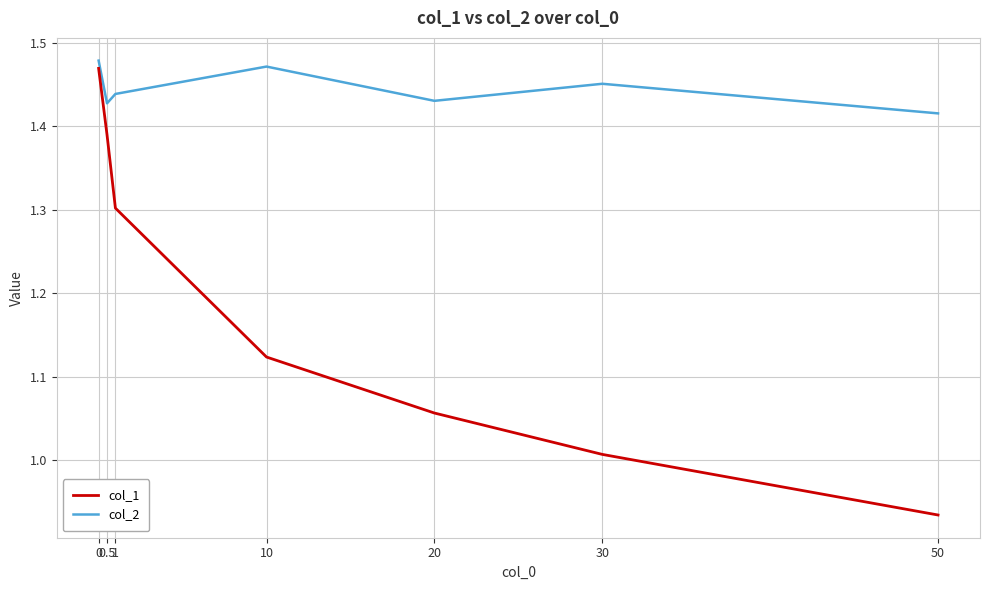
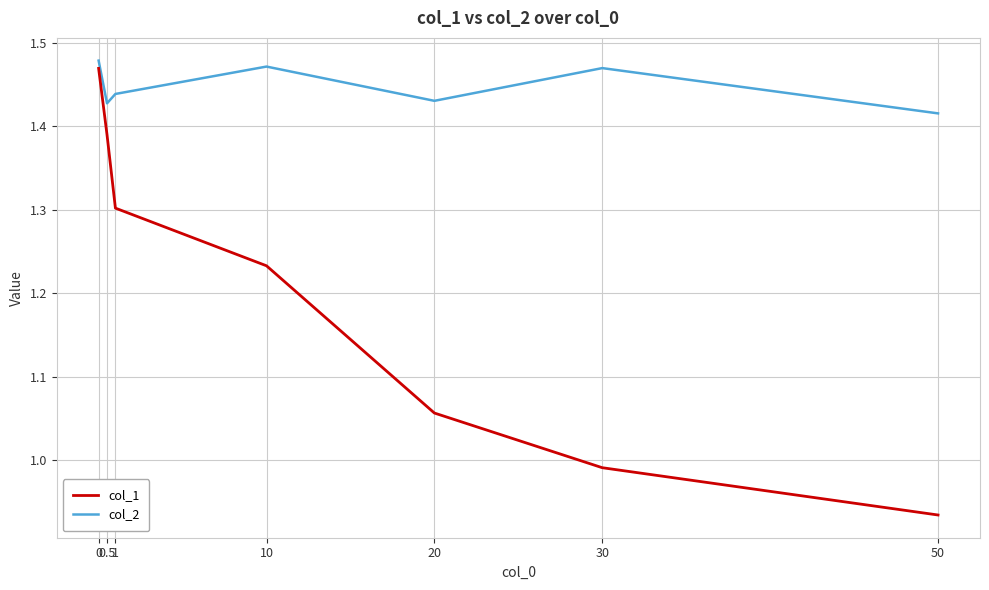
  {
    "col_1": {
-     "10": 1.12,
+     "10": 1.23,
      "20": 1.06,
-     "30": 1.01,
+     "30": 0.99,
      "50": 0.93
    },
    "col_2": {
      "10": 1.47,
      "20": 1.43,
-     "30": 1.45,
+     "30": 1.47,
      "50": 1.42
    }
  }
